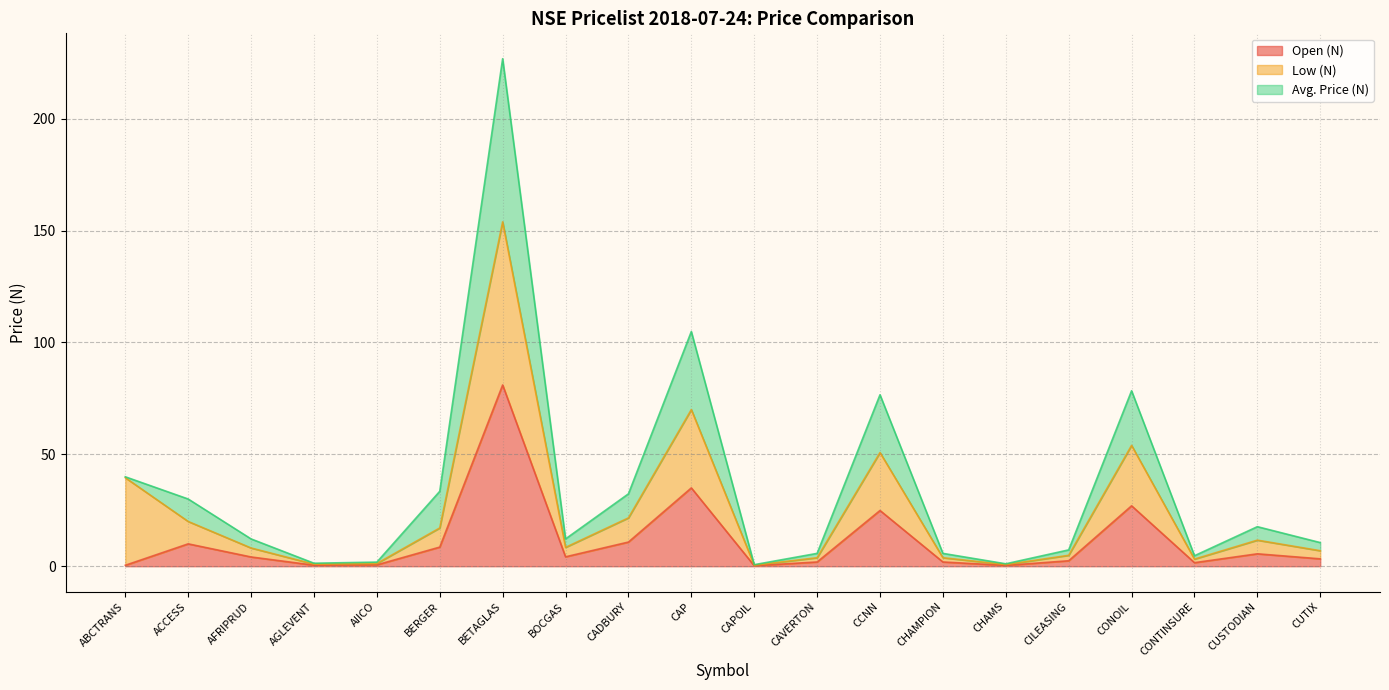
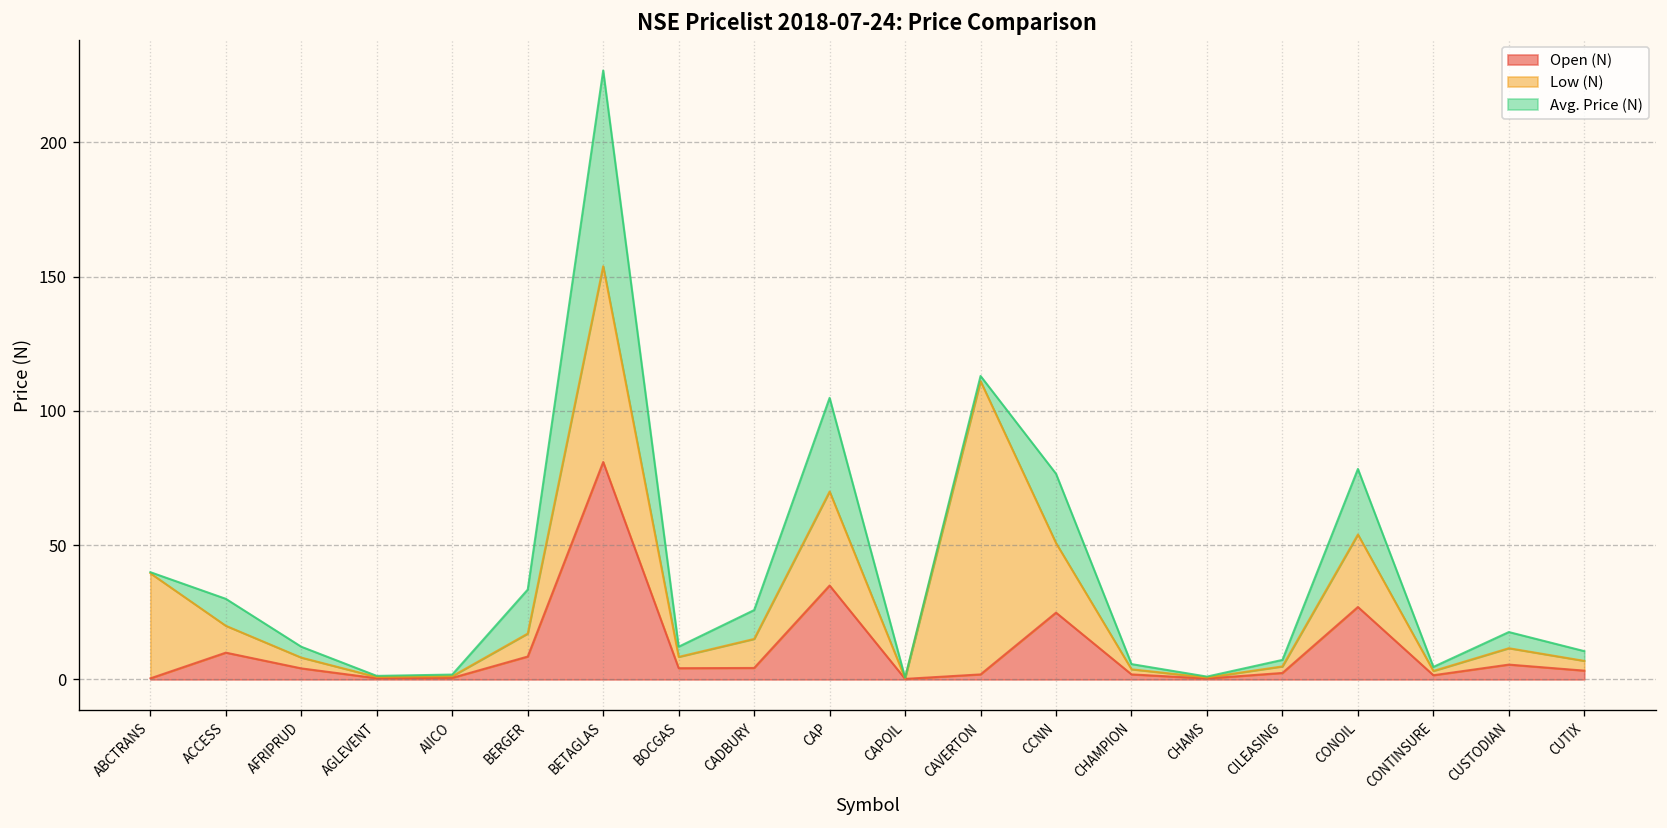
  {
    "Open (N)": {
      "ABCTRANS": 0,
      "ACCESS": 10,
      "AFRIPRUD": 4,
      "BERGER": 9,
      "BETAGLAS": 81,
      "BOCGAS": 4,
-     "CADBURY": 11,
+     "CADBURY": 4,
      "CAP": 35,
      "CAVERTON": 2,
      "CCNN": 25,
      "CHAMPION": 2,
      "CILEASING": 2,
      "CONOIL": 27,
      "CONTINSURE": 2,
      "CUSTODIAN": 6,
      "CUTIX": 3
    },
    "Low (N)": {
      "ACCESS": 10,
      "AFRIPRUD": 4,
      "BERGER": 9,
      "BETAGLAS": 73,
      "BOCGAS": 4,
      "CADBURY": 11,
      "CAP": 35,
-     "CAVERTON": 2,
+     "CAVERTON": 109,
      "CCNN": 26,
      "CHAMPION": 2,
      "CILEASING": 2,
      "CONOIL": 27,
      "CONTINSURE": 2,
      "CUSTODIAN": 6,
      "CUTIX": 4
    },
    "Avg. Price (N)": {
      "ACCESS": 10,
      "AFRIPRUD": 4,
      "BERGER": 16,
      "BETAGLAS": 73,
      "BOCGAS": 4,
      "CADBURY": 11,
      "CAP": 35,
      "CAVERTON": 2,
      "CCNN": 26,
      "CHAMPION": 2,
      "CILEASING": 2,
      "CONOIL": 24,
      "CONTINSURE": 2,
      "CUSTODIAN": 6,
      "CUTIX": 4
    }
  }
